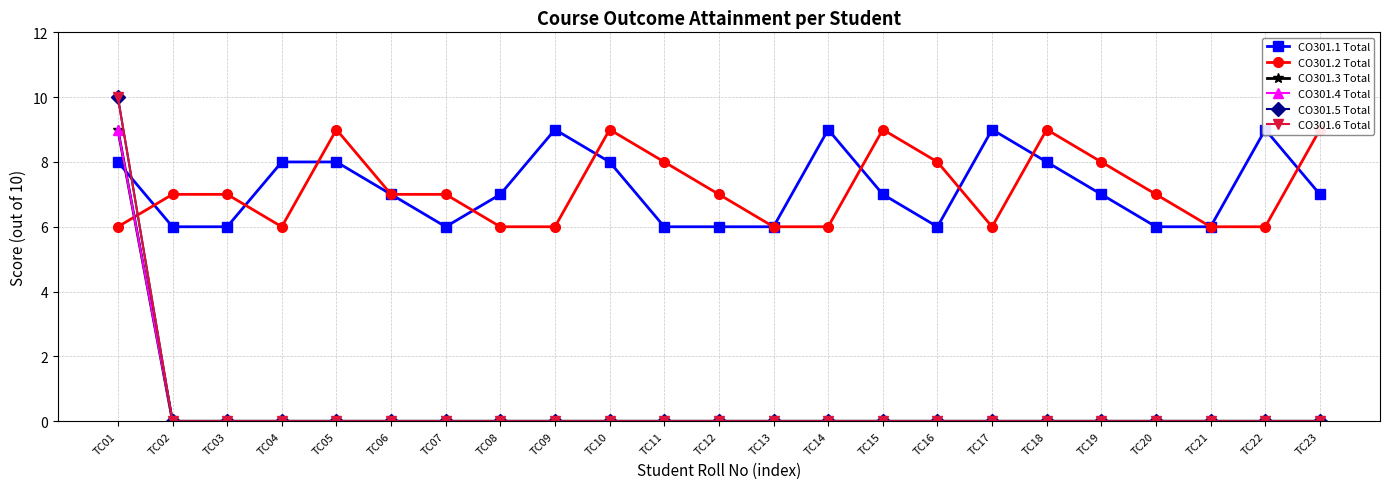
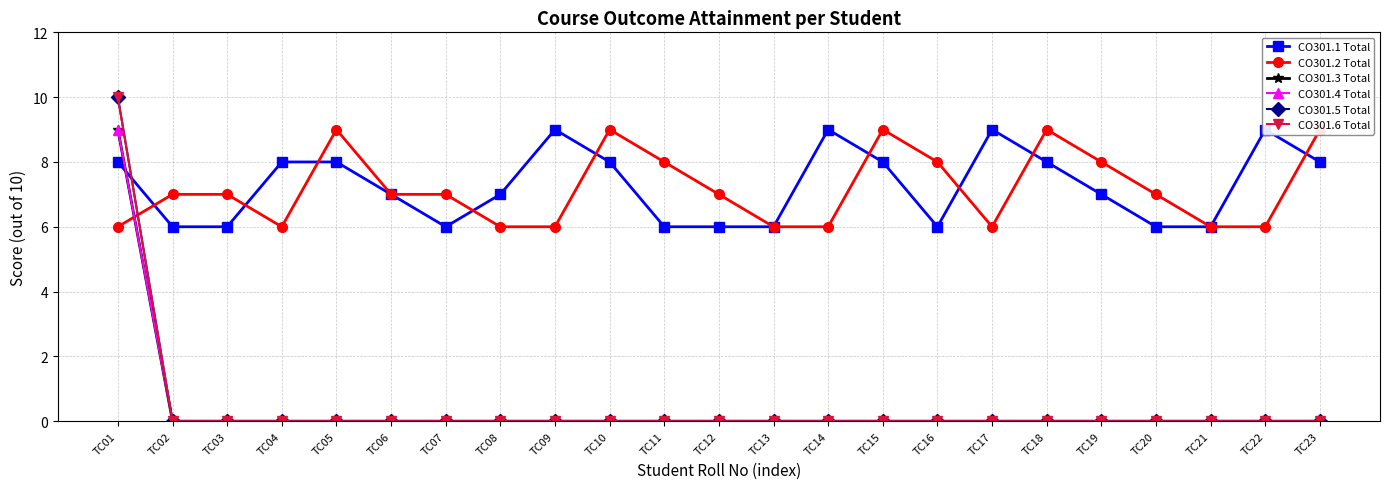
  {
    "CO301.1 Total": {
      "TC01": 8,
      "TC02": 6,
      "TC03": 6,
      "TC04": 8,
      "TC05": 8,
      "TC07": 6,
      "TC08": 7,
      "TC09": 9,
      "TC10": 8,
      "TC11": 6,
      "TC12": 6,
      "TC14": 9,
-     "TC15": 7,
+     "TC15": 8,
      "TC16": 6,
      "TC17": 9,
      "TC18": 8,
      "TC19": 7,
      "TC20": 6,
-     "TC23": 7
+     "TC23": 8
    },
    "CO301.2 Total": {
      "TC01": 6,
      "TC02": 7,
      "TC03": 7,
      "TC04": 6,
      "TC05": 9,
      "TC07": 7,
      "TC08": 6,
      "TC09": 6,
      "TC10": 9,
      "TC11": 8,
      "TC12": 7,
      "TC14": 6,
      "TC15": 9,
      "TC16": 8,
      "TC17": 6,
      "TC18": 9,
      "TC19": 8,
      "TC20": 7,
      "TC22": 6
    },
    "CO301.4 Total": {
      "TC01": 9
    },
    "CO301.6 Total": {
      "TC01": 10
    }
  }
